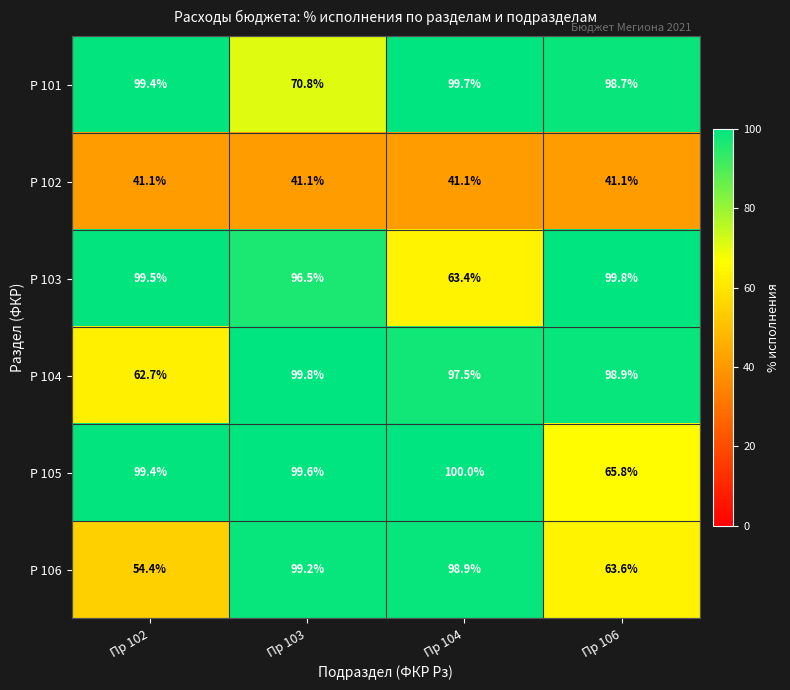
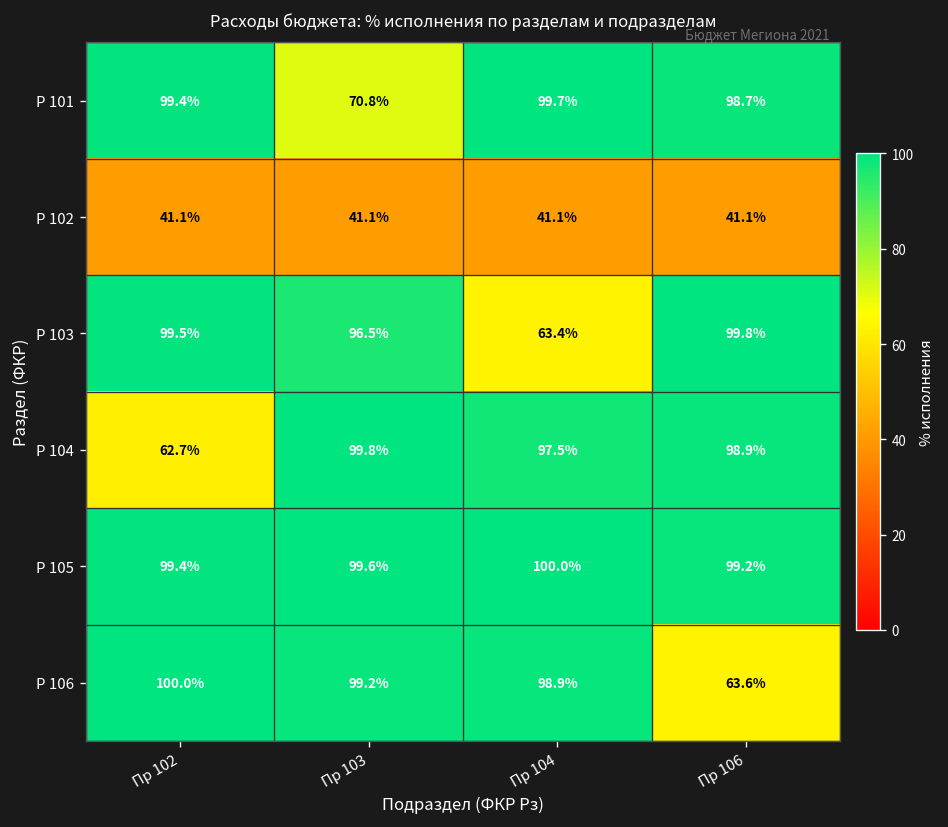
  {
    "Р 101": {
      "Пр 102": "99.4%",
      "Пр 103": "70.8%",
      "Пр 104": "99.7%",
      "Пр 106": "98.7%"
    },
    "Р 102": {
      "Пр 102": "41.1%",
      "Пр 103": "41.1%",
      "Пр 104": "41.1%",
      "Пр 106": "41.1%"
    },
    "Р 103": {
      "Пр 102": "99.5%",
      "Пр 103": "96.5%",
      "Пр 104": "63.4%",
      "Пр 106": "99.8%"
    },
    "Р 104": {
      "Пр 102": "62.7%",
      "Пр 103": "99.8%",
      "Пр 104": "97.5%",
      "Пр 106": "98.9%"
    },
    "Р 105": {
      "Пр 102": "99.4%",
      "Пр 103": "99.6%",
      "Пр 104": "100.0%",
-     "Пр 106": "65.8%"
+     "Пр 106": "99.2%"
    },
    "Р 106": {
-     "Пр 102": "54.4%",
+     "Пр 102": "100.0%",
      "Пр 103": "99.2%",
      "Пр 104": "98.9%",
      "Пр 106": "63.6%"
    }
  }
